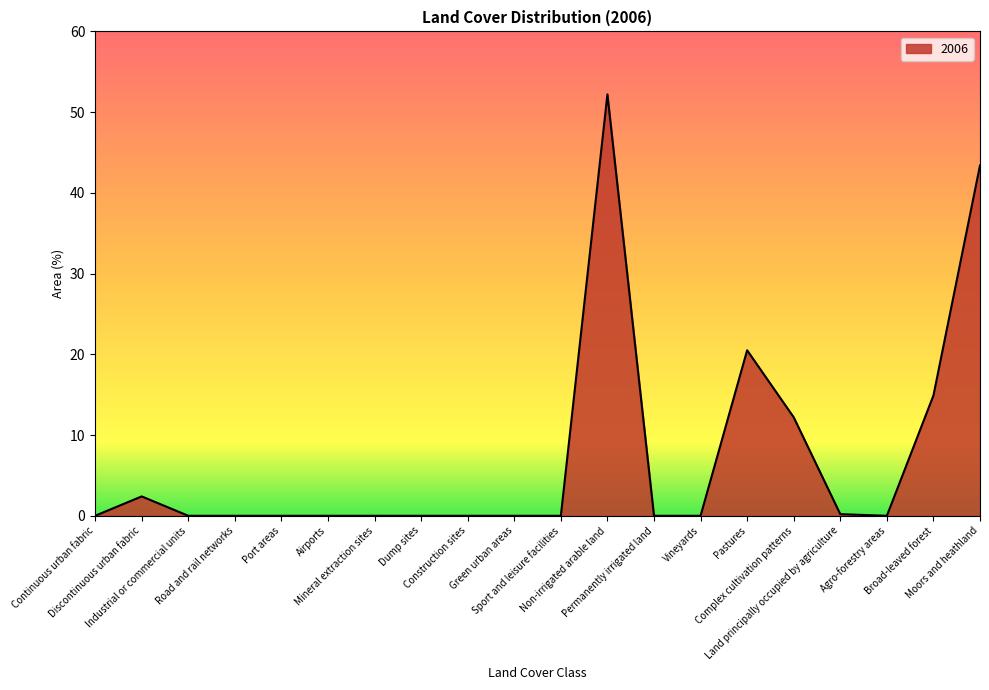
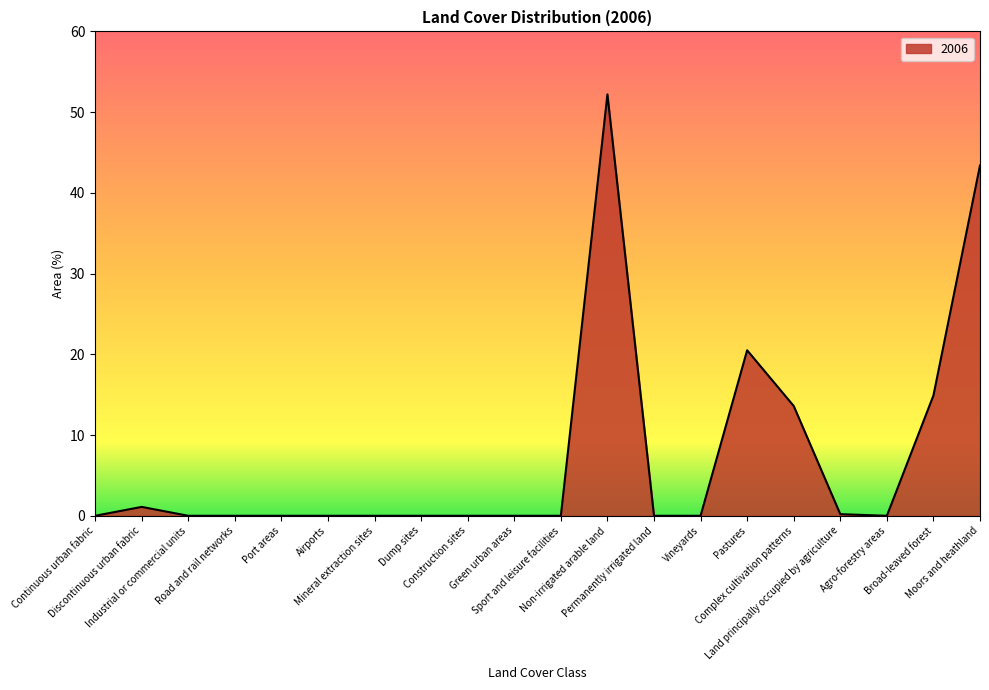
  {
    "Continuous urban fabric": 0,
-   "Discontinuous urban fabric": 2,
+   "Discontinuous urban fabric": 1,
    "Industrial or commercial units": 0,
    "Road and rail networks": 0,
    "Port areas": 0,
    "Airports": 0,
    "Mineral extraction sites": 0,
    "Dump sites": 0,
    "Construction sites": 0,
    "Green urban areas": 0,
    "Sport and leisure facilities": 0,
    "Non-irrigated arable land": 52,
    "Permanently irrigated land": 0,
    "Vineyards": 0,
    "Pastures": 21,
-   "Complex cultivation patterns": 12,
+   "Complex cultivation patterns": 14,
    "Land principally occupied by agriculture": 0,
    "Agro-forestry areas": 0,
    "Broad-leaved forest": 15,
    "Moors and heathland": 43
  }
